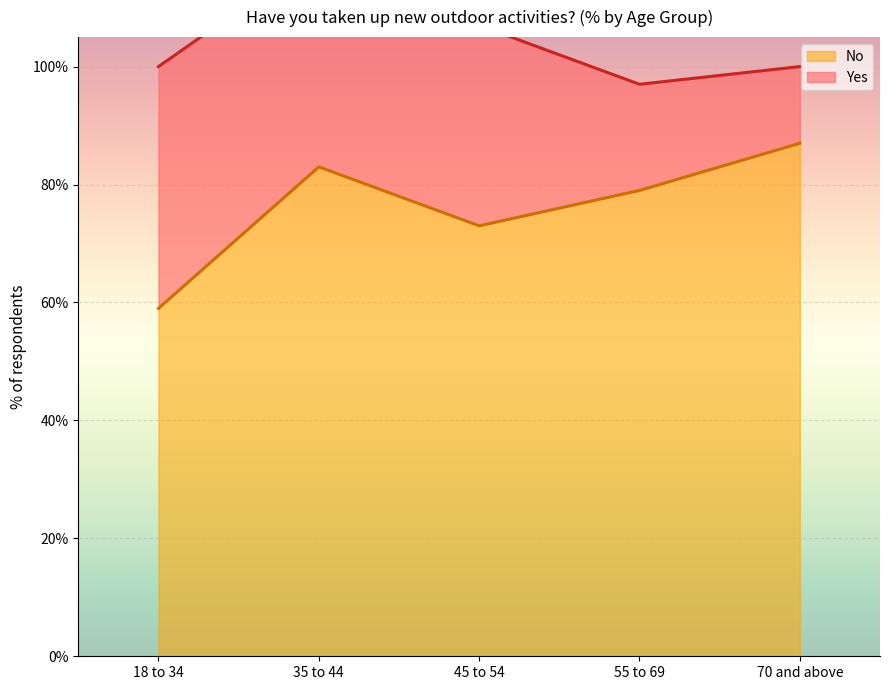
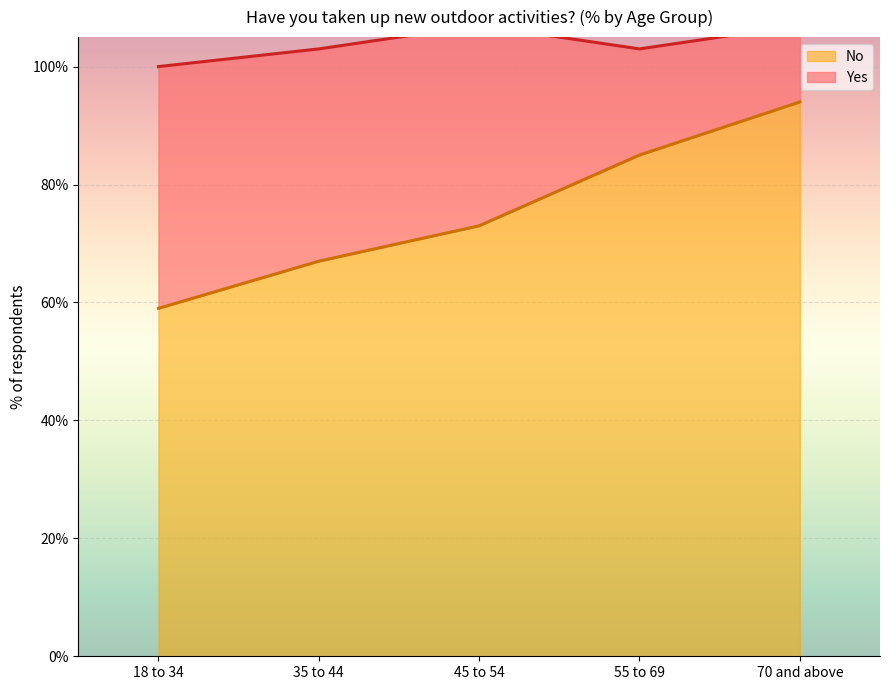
  {
    "No": {
      "18 to 34": "59%",
-     "35 to 44": "83%",
+     "35 to 44": "67%",
      "45 to 54": "73%",
-     "55 to 69": "79%",
-     "70 and above": "87%"
+     "55 to 69": "85%",
+     "70 and above": "94%"
    },
    "Yes": {
      "18 to 34": "41%",
      "55 to 69": "18%"
    }
  }
